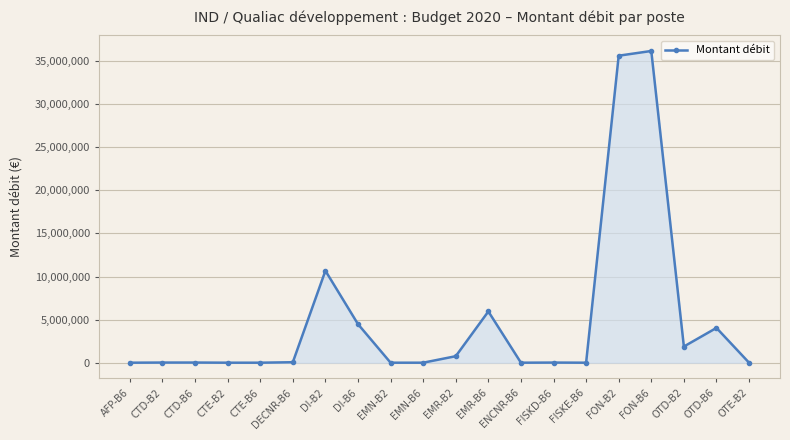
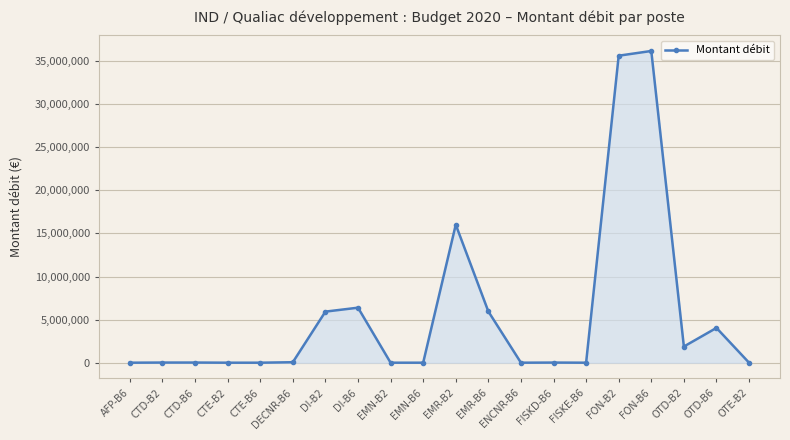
  {
    "AFP-B6": "0",
    "CTD-B2": "0",
    "CTD-B6": "0",
    "CTE-B2": "0",
    "CTE-B6": "0",
    "DECNR-B6": "0",
-   "DI-B2": "11,000,000",
-   "DI-B6": "4,000,000",
+   "DI-B2": "6,000,000",
+   "DI-B6": "6,000,000",
    "EMN-B2": "0",
    "EMN-B6": "0",
-   "EMR-B2": "1,000,000",
+   "EMR-B2": "16,000,000",
    "EMR-B6": "6,000,000",
    "ENCNR-B6": "0",
    "FISKD-B6": "0",
    "FISKE-B6": "0",
    "FON-B2": "36,000,000",
    "FON-B6": "36,000,000",
    "OTD-B2": "2,000,000",
    "OTD-B6": "4,000,000",
    "OTE-B2": "0"
  }
